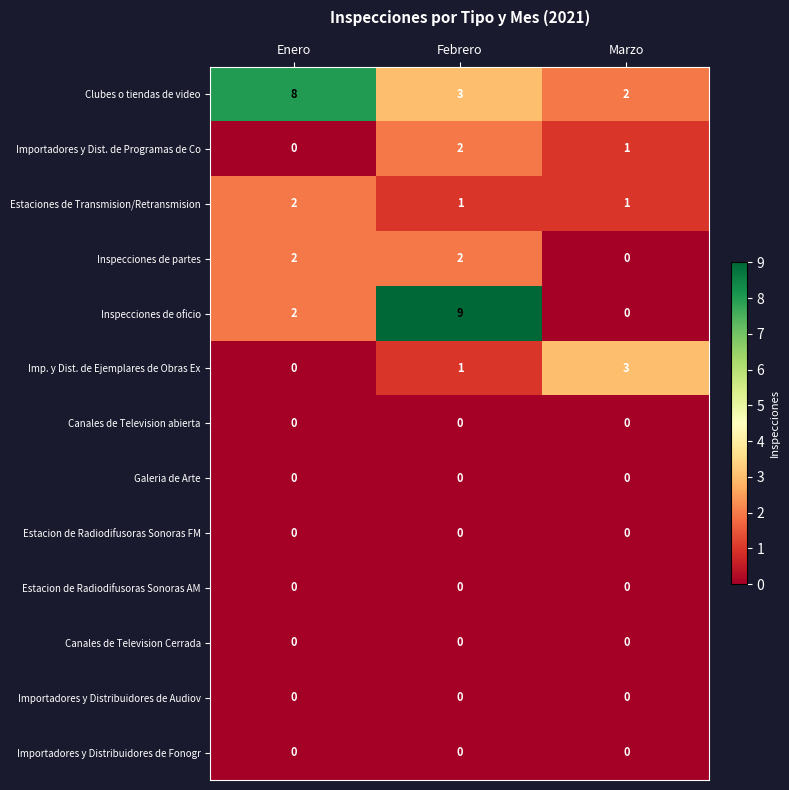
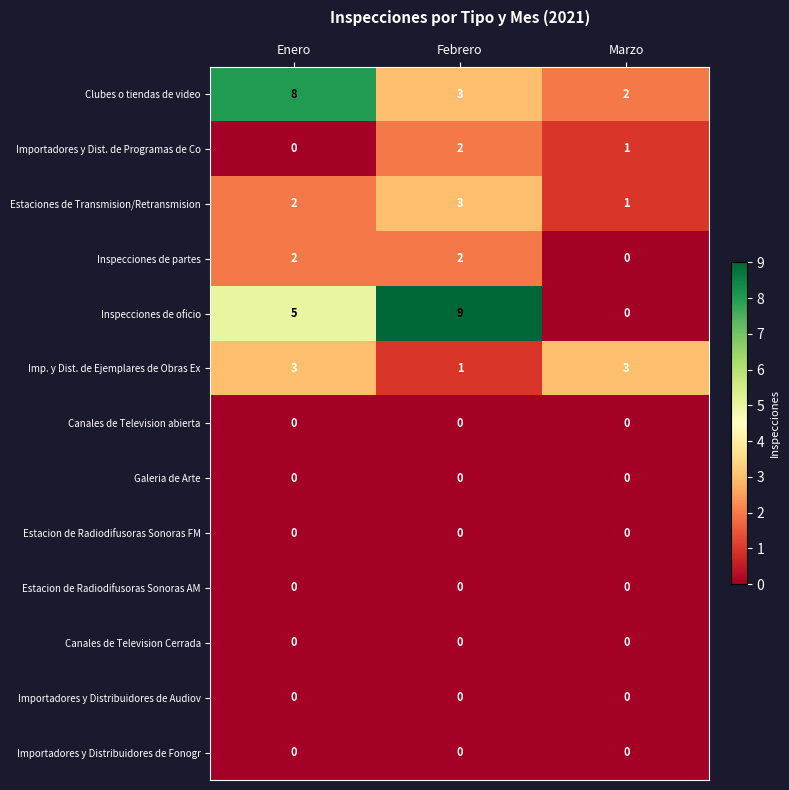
  {
    "Clubes o tiendas de video": {
      "Enero": 8,
      "Febrero": 3,
      "Marzo": 2
    },
    "Importadores y Dist. de Programas de Co": {
      "Enero": 0,
      "Febrero": 2,
      "Marzo": 1
    },
    "Estaciones de Transmision/Retransmision": {
      "Enero": 2,
-     "Febrero": 1,
+     "Febrero": 3,
      "Marzo": 1
    },
    "Inspecciones de partes": {
      "Enero": 2,
      "Febrero": 2,
      "Marzo": 0
    },
    "Inspecciones de oficio": {
-     "Enero": 2,
+     "Enero": 5,
      "Febrero": 9,
      "Marzo": 0
    },
    "Imp. y Dist. de Ejemplares de Obras Ex": {
-     "Enero": 0,
+     "Enero": 3,
      "Febrero": 1,
      "Marzo": 3
    },
    "Canales de Television abierta": {
      "Enero": 0,
      "Febrero": 0,
      "Marzo": 0
    },
    "Galeria de Arte": {
      "Enero": 0,
      "Febrero": 0,
      "Marzo": 0
    },
    "Estacion de Radiodifusoras Sonoras FM": {
      "Enero": 0,
      "Febrero": 0,
      "Marzo": 0
    },
    "Estacion de Radiodifusoras Sonoras AM": {
      "Enero": 0,
      "Febrero": 0,
      "Marzo": 0
    },
    "Canales de Television Cerrada": {
      "Enero": 0,
      "Febrero": 0,
      "Marzo": 0
    },
    "Importadores y Distribuidores de Audiov": {
      "Enero": 0,
      "Febrero": 0,
      "Marzo": 0
    },
    "Importadores y Distribuidores de Fonogr": {
      "Enero": 0,
      "Febrero": 0,
      "Marzo": 0
    }
  }
